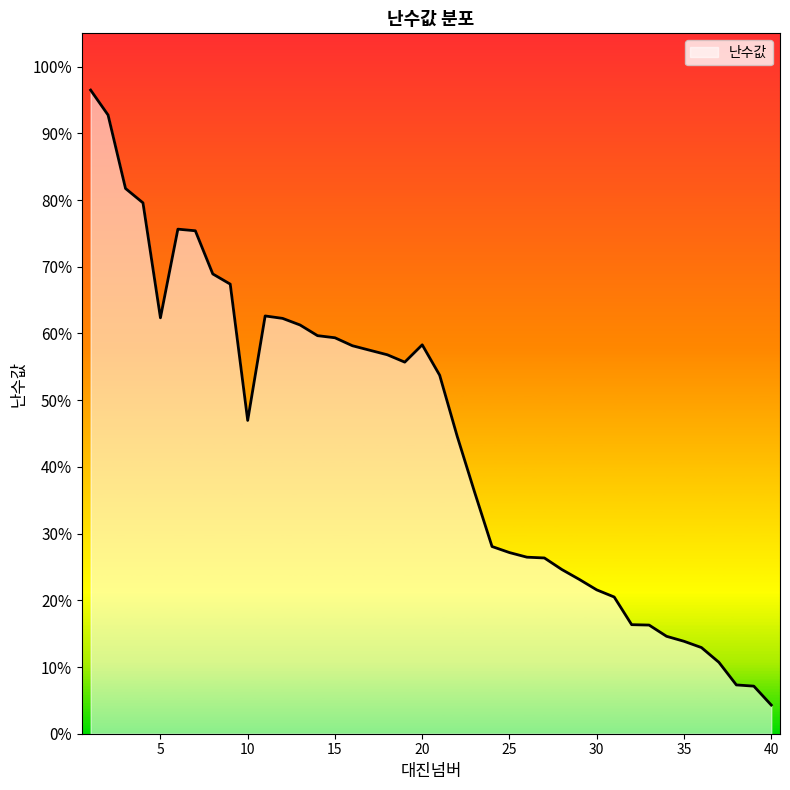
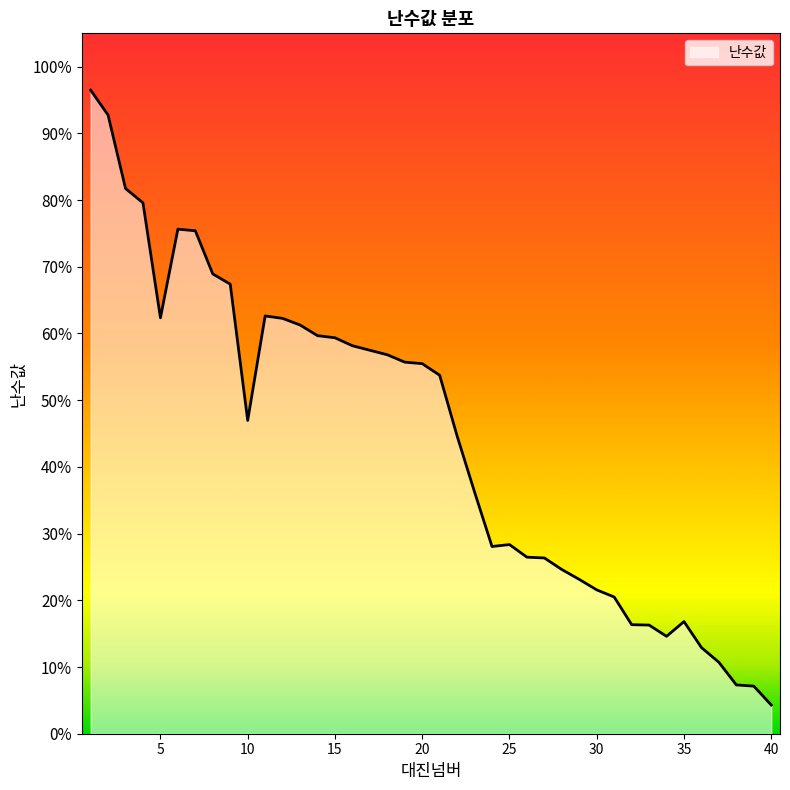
  {
    "5": "62%",
    "10": "47%",
    "15": "59%",
-   "20": "58%",
-   "25": "27%",
+   "20": "55%",
+   "25": "28%",
    "30": "22%",
-   "35": "14%",
+   "35": "17%",
    "40": "4%"
  }
